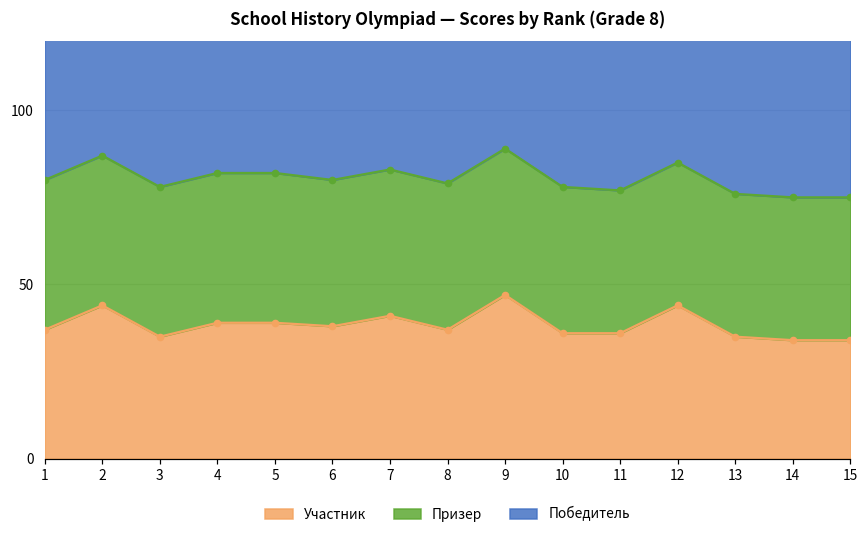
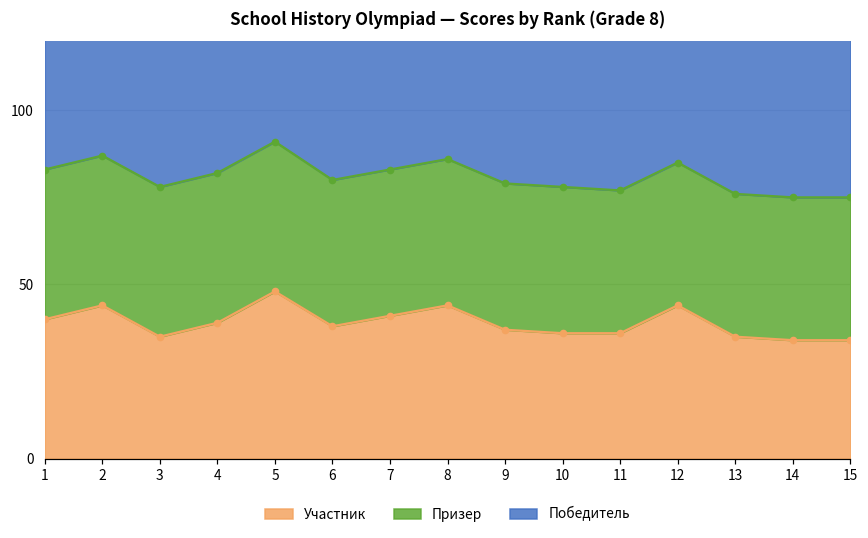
  {
    "Участник": {
-     "1": 37,
+     "1": 40,
      "2": 44,
      "3": 35,
      "4": 39,
-     "5": 39,
+     "5": 48,
      "6": 38,
      "7": 41,
-     "8": 37,
-     "9": 47,
+     "8": 44,
+     "9": 37,
      "10": 36,
      "11": 36,
      "12": 44,
      "13": 35,
      "14": 34,
      "15": 34
    },
    "Призер": {
      "1": 43,
      "2": 43,
      "3": 43,
      "4": 43,
      "5": 43,
      "6": 42,
      "7": 42,
      "8": 42,
      "9": 42,
      "10": 42,
      "11": 41,
      "12": 41,
      "13": 41,
      "14": 41,
      "15": 41
    }
  }
